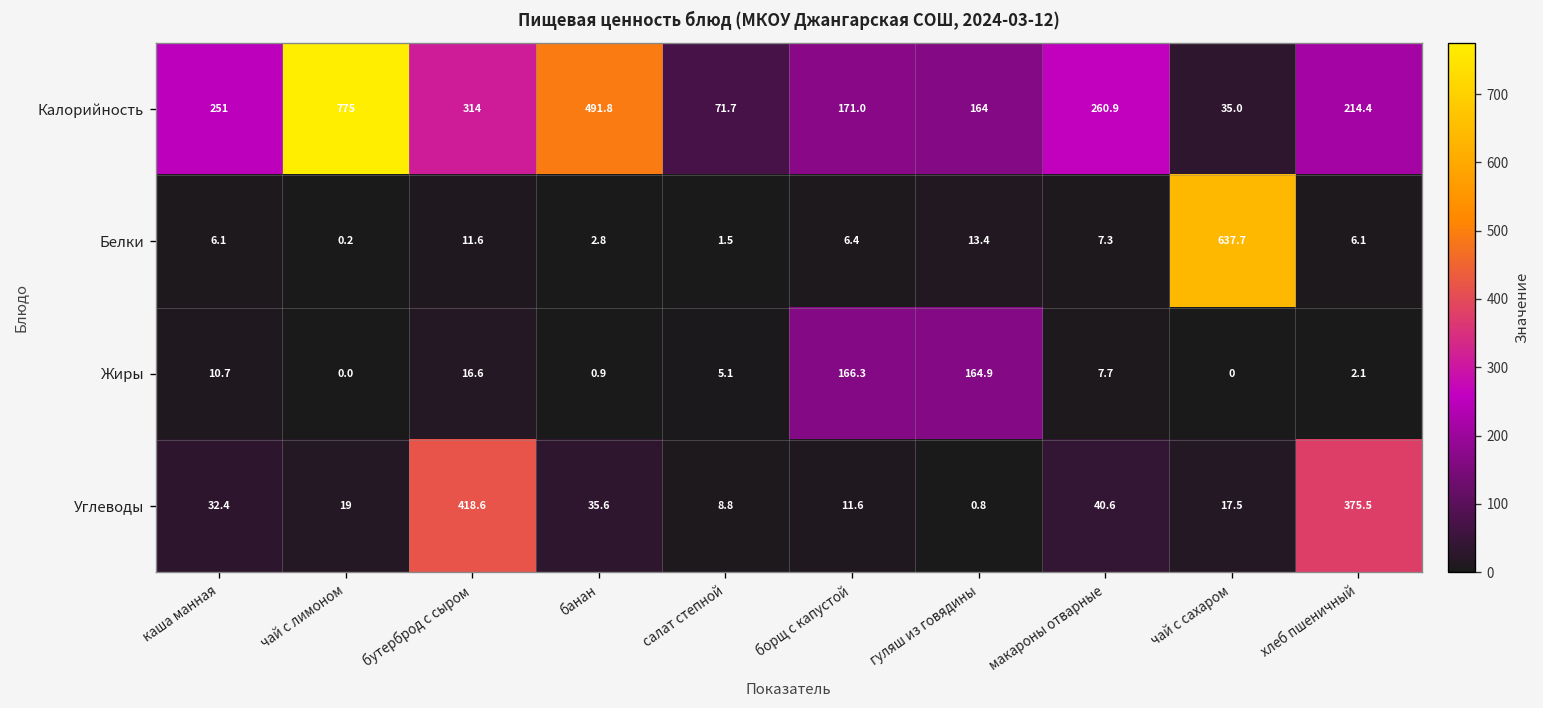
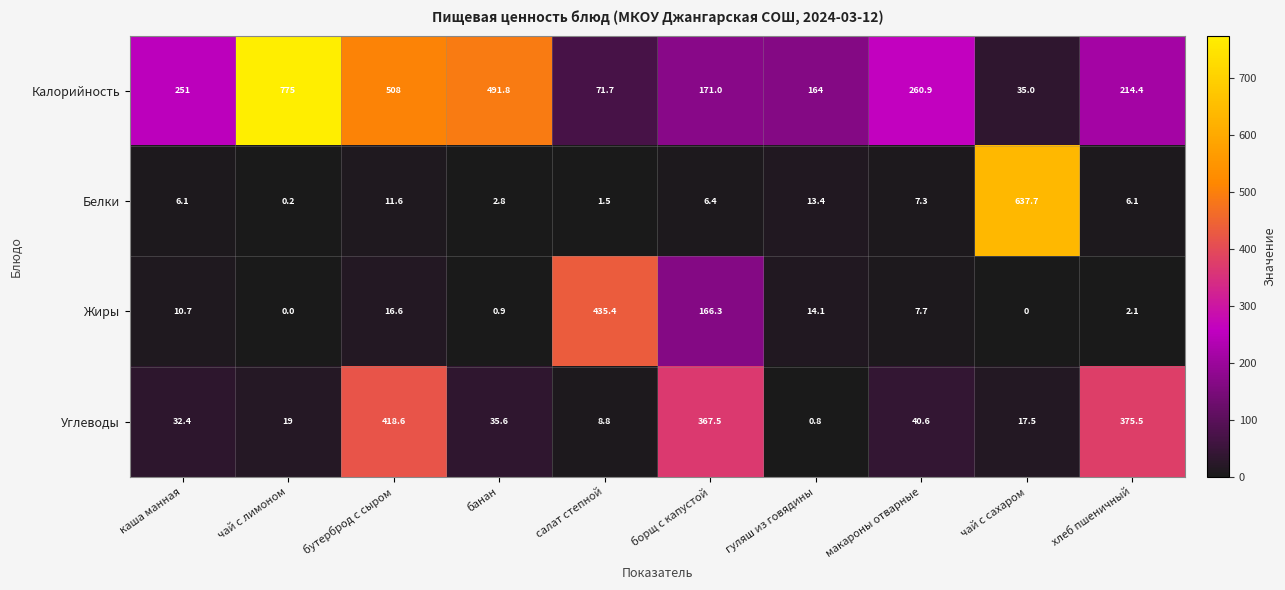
  {
    "Калорийность": {
      "каша манная": 251,
      "чай с лимоном": 775,
-     "бутерброд с сыром": 314,
+     "бутерброд с сыром": 508,
      "банан": 491.8,
      "салат степной": 71.7,
      "борщ с капустой": 171.0,
      "гуляш из говядины": 164,
      "макароны отварные": 260.9,
      "чай с сахаром": 35.0,
      "хлеб пшеничный": 214.4
    },
    "Белки": {
      "каша манная": 6.1,
      "чай с лимоном": 0.2,
      "бутерброд с сыром": 11.6,
      "банан": 2.8,
      "салат степной": 1.5,
      "борщ с капустой": 6.4,
      "гуляш из говядины": 13.4,
      "макароны отварные": 7.3,
      "чай с сахаром": 637.7,
      "хлеб пшеничный": 6.1
    },
    "Жиры": {
      "каша манная": 10.7,
      "чай с лимоном": 0.0,
      "бутерброд с сыром": 16.6,
      "банан": 0.9,
-     "салат степной": 5.1,
+     "салат степной": 435.4,
      "борщ с капустой": 166.3,
-     "гуляш из говядины": 164.9,
+     "гуляш из говядины": 14.1,
      "макароны отварные": 7.7,
      "чай с сахаром": 0,
      "хлеб пшеничный": 2.1
    },
    "Углеводы": {
      "каша манная": 32.4,
      "чай с лимоном": 19,
      "бутерброд с сыром": 418.6,
      "банан": 35.6,
      "салат степной": 8.8,
-     "борщ с капустой": 11.6,
+     "борщ с капустой": 367.5,
      "гуляш из говядины": 0.8,
      "макароны отварные": 40.6,
      "чай с сахаром": 17.5,
      "хлеб пшеничный": 375.5
    }
  }
